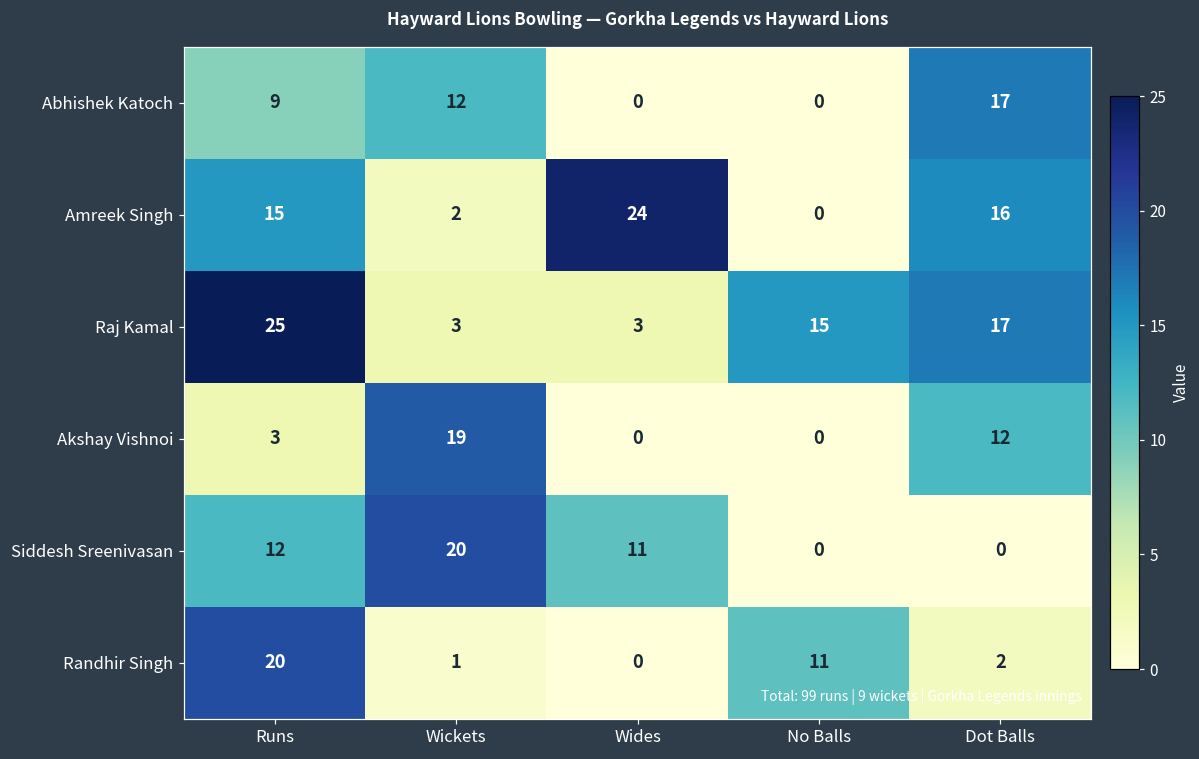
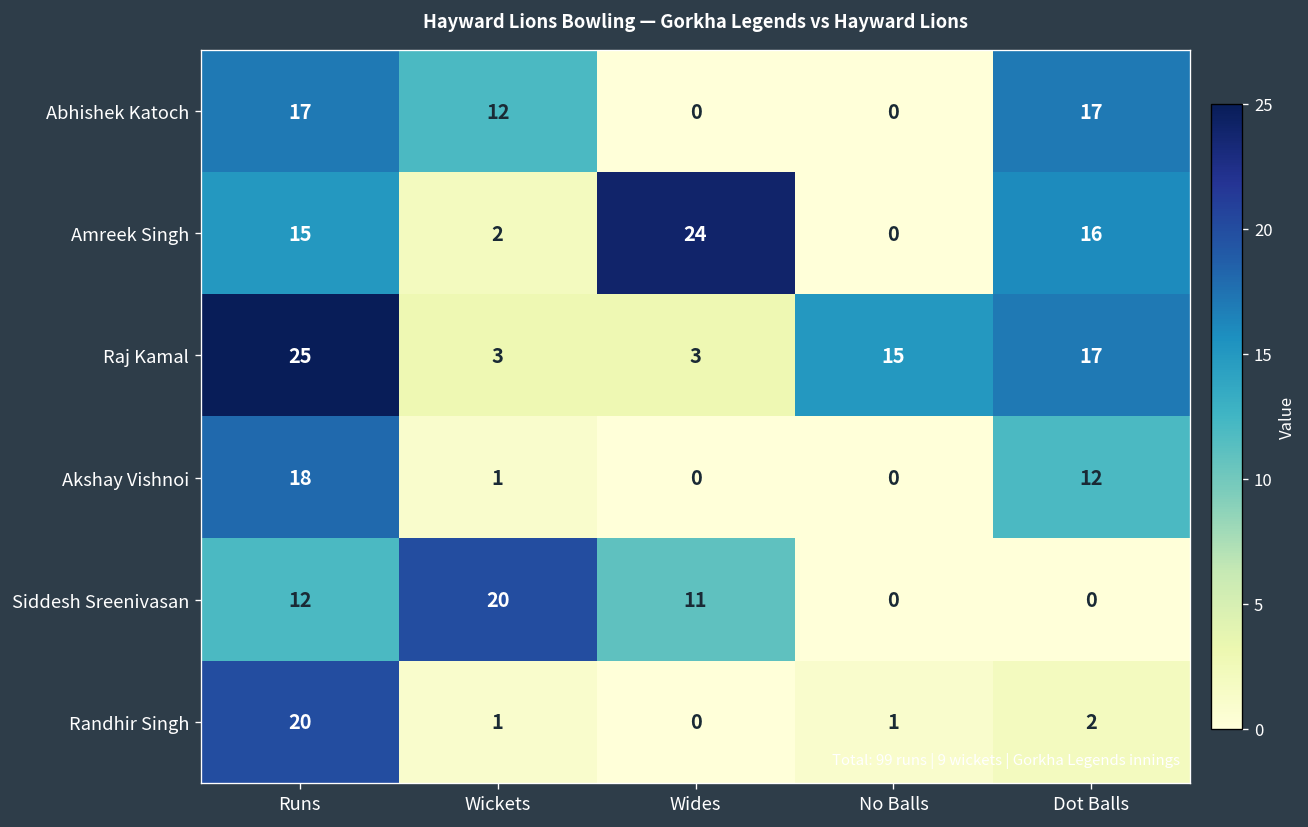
  {
    "Abhishek Katoch": {
-     "Runs": 9,
+     "Runs": 17,
      "Wickets": 12,
      "Wides": 0,
      "No Balls": 0,
      "Dot Balls": 17
    },
    "Amreek Singh": {
      "Runs": 15,
      "Wickets": 2,
      "Wides": 24,
      "No Balls": 0,
      "Dot Balls": 16
    },
    "Raj Kamal": {
      "Runs": 25,
      "Wickets": 3,
      "Wides": 3,
      "No Balls": 15,
      "Dot Balls": 17
    },
    "Akshay Vishnoi": {
-     "Runs": 3,
-     "Wickets": 19,
+     "Runs": 18,
+     "Wickets": 1,
      "Wides": 0,
      "No Balls": 0,
      "Dot Balls": 12
    },
    "Siddesh Sreenivasan": {
      "Runs": 12,
      "Wickets": 20,
      "Wides": 11,
      "No Balls": 0,
      "Dot Balls": 0
    },
    "Randhir Singh": {
      "Runs": 20,
      "Wickets": 1,
      "Wides": 0,
-     "No Balls": 11
+     "No Balls": 1
    }
  }
